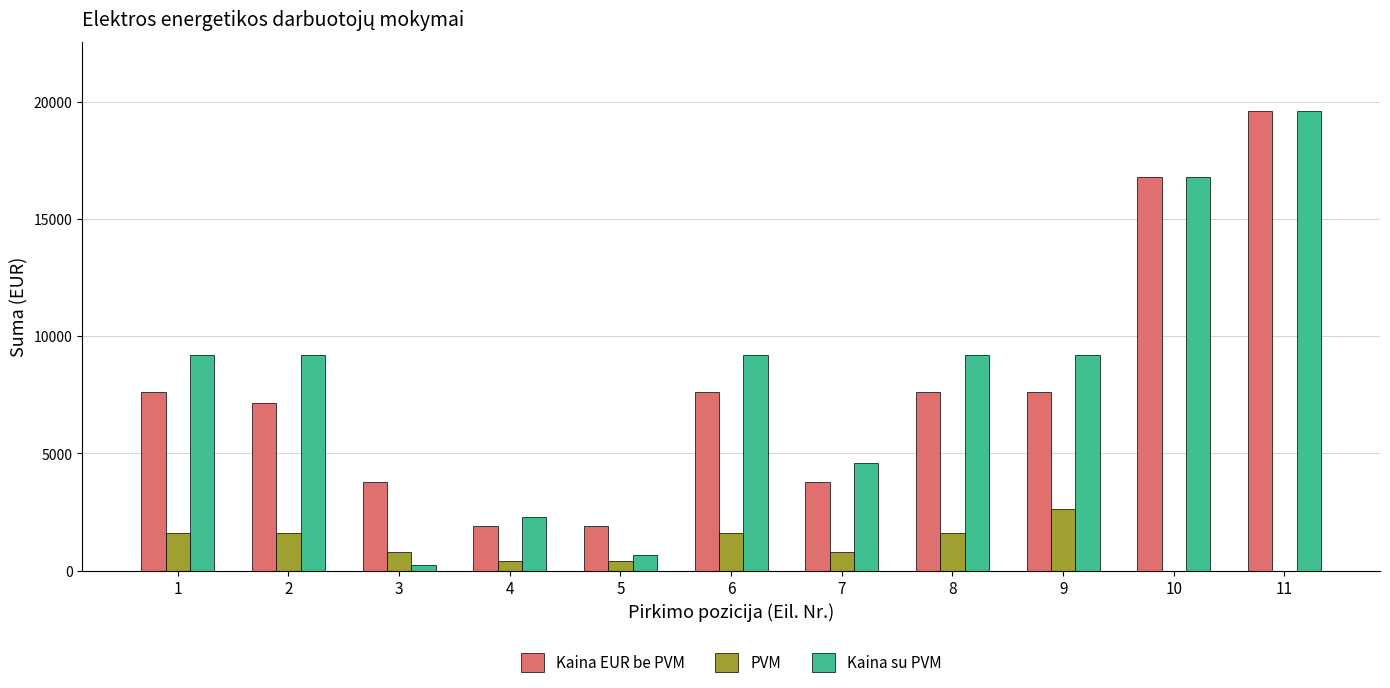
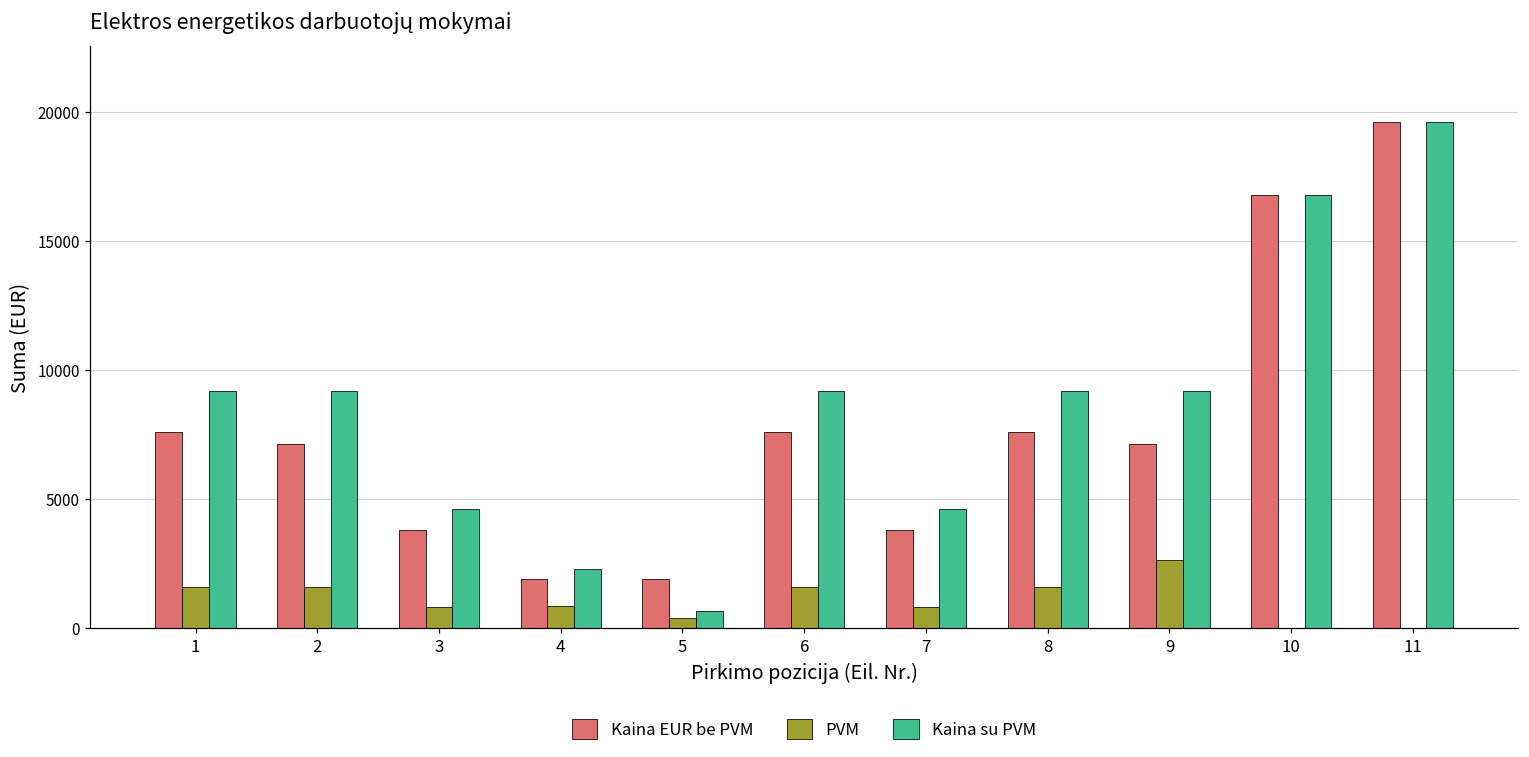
  {
    "Kaina EUR be PVM": {
      "1": 7600,
      "2": 7100,
      "3": 3800,
      "4": 1900,
      "5": 1900,
      "6": 7600,
      "7": 3800,
      "8": 7600,
-     "9": 7600,
+     "9": 7100,
      "10": 16800,
      "11": 19600
    },
    "PVM": {
      "1": 1600,
      "2": 1600,
      "3": 800,
-     "4": 400,
+     "4": 800,
      "5": 400,
      "6": 1600,
      "7": 800,
      "8": 1600,
      "9": 2600,
      "10": 0,
      "11": 0
    },
    "Kaina su PVM": {
      "1": 9200,
      "2": 9200,
-     "3": 200,
+     "3": 4600,
      "4": 2300,
      "5": 700,
      "6": 9200,
      "7": 4600,
      "8": 9200,
      "9": 9200,
      "10": 16800,
      "11": 19600
    }
  }
